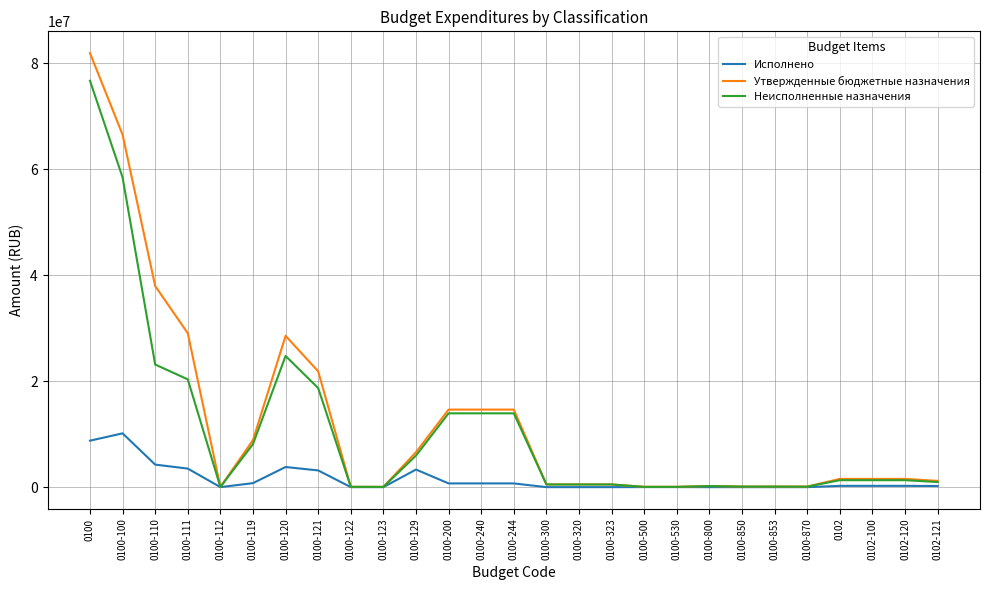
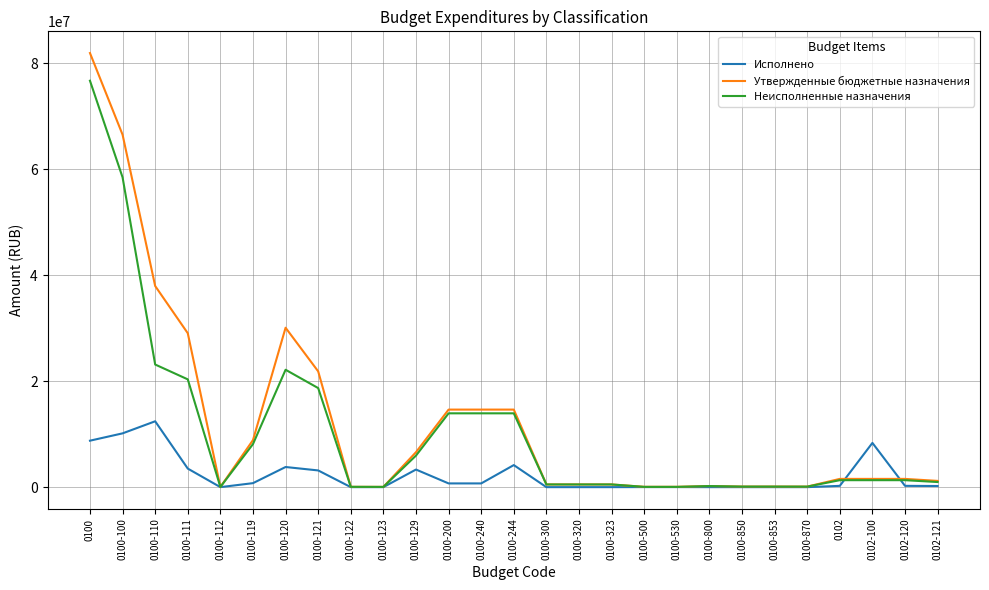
  {
    "Исполнено": {
      "0100": 9000000,
      "0100-100": 10000000,
-     "0100-110": 4000000,
+     "0100-110": 12000000,
      "0100-111": 4000000,
      "0100-119": 1000000,
      "0100-120": 4000000,
      "0100-121": 3000000,
      "0100-129": 3000000,
      "0100-200": 1000000,
      "0100-240": 1000000,
-     "0100-244": 1000000,
+     "0100-244": 4000000,
      "0100-300": 0,
      "0100-320": 0,
      "0100-323": 0,
      "0102": 0,
-     "0102-100": 0,
+     "0102-100": 8000000,
      "0102-120": 0,
      "0102-121": 0
    },
    "Утвержденные бюджетные назначения": {
      "0100": 82000000,
      "0100-100": 67000000,
      "0100-110": 38000000,
      "0100-111": 29000000,
      "0100-119": 9000000,
-     "0100-120": 29000000,
+     "0100-120": 30000000,
      "0100-121": 22000000,
      "0100-129": 7000000,
      "0100-200": 15000000,
      "0100-240": 15000000,
      "0100-244": 15000000
    },
    "Неисполненные назначения": {
      "0100": 77000000,
      "0100-100": 58000000,
      "0100-110": 23000000,
      "0100-111": 20000000,
      "0100-119": 8000000,
-     "0100-120": 25000000,
+     "0100-120": 22000000,
      "0100-121": 19000000,
      "0100-129": 6000000,
      "0100-200": 14000000,
      "0100-240": 14000000,
      "0100-244": 14000000
    }
  }
